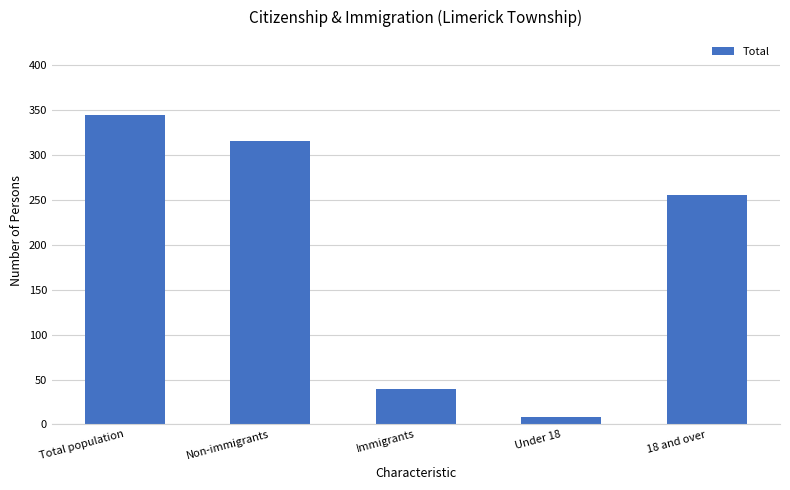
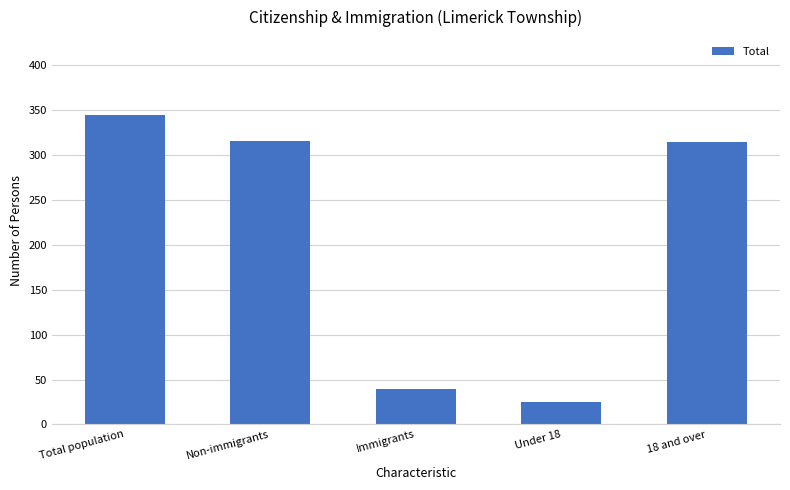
  {
    "Total population": 350,
    "Non-immigrants": 320,
    "Immigrants": 40,
-   "Under 18": 10,
-   "18 and over": 260
+   "Under 18": 30,
+   "18 and over": 320
  }
